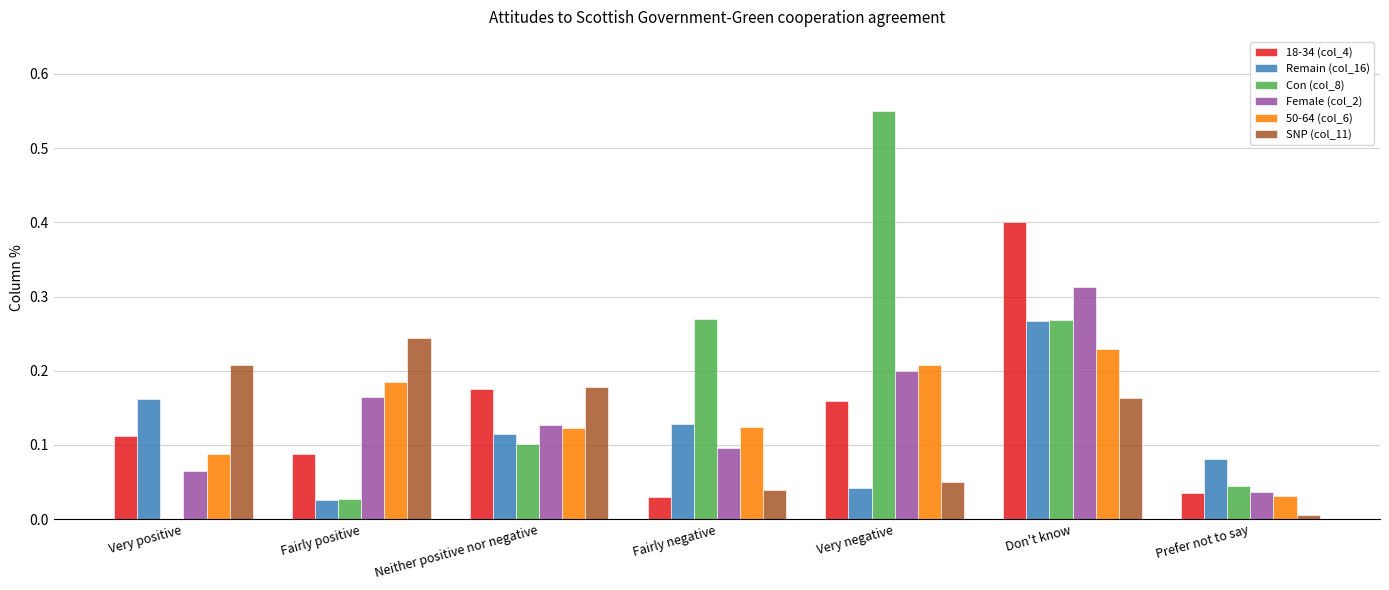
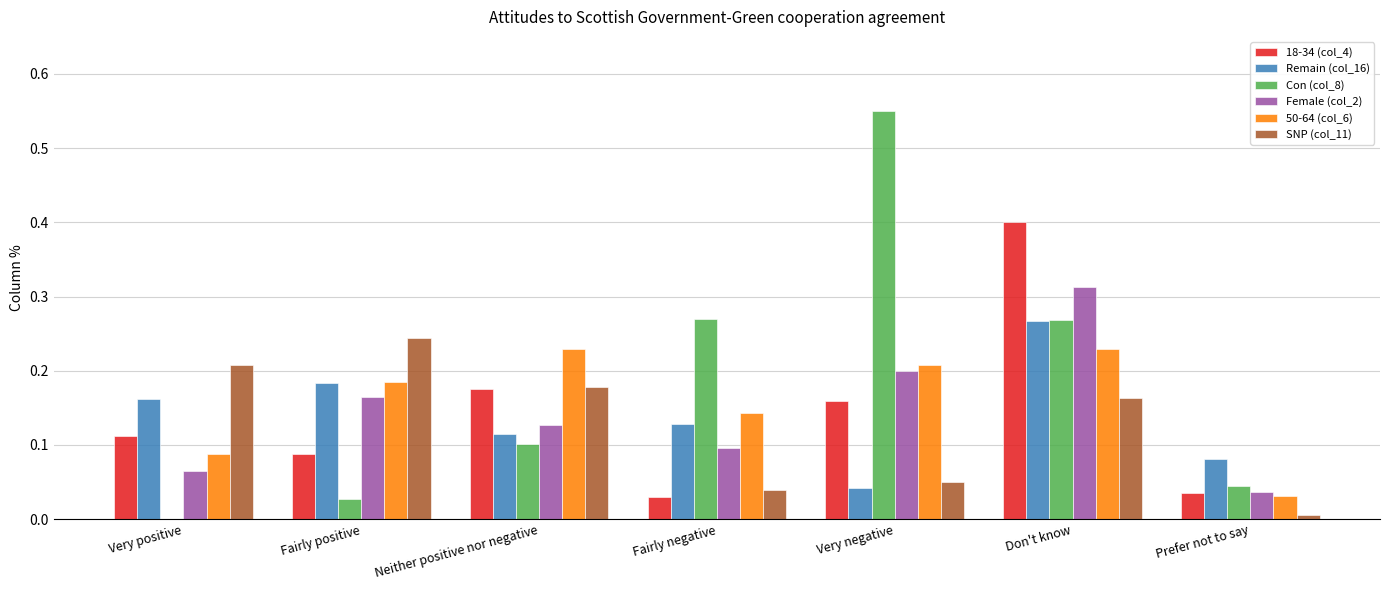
  {
    "18-34 (col_4)": {
      "Very positive": 0.11,
      "Fairly positive": 0.09,
      "Neither positive nor negative": 0.18,
      "Fairly negative": 0.03,
      "Very negative": 0.16,
      "Don't know": 0.40,
      "Prefer not to say": 0.03
    },
    "Remain (col_16)": {
      "Very positive": 0.16,
-     "Fairly positive": 0.03,
+     "Fairly positive": 0.18,
      "Neither positive nor negative": 0.12,
      "Fairly negative": 0.13,
      "Very negative": 0.04,
      "Don't know": 0.27,
      "Prefer not to say": 0.08
    },
    "Con (col_8)": {
      "Very positive": 0.00,
      "Fairly positive": 0.03,
      "Neither positive nor negative": 0.10,
      "Fairly negative": 0.27,
      "Very negative": 0.55,
      "Don't know": 0.27,
      "Prefer not to say": 0.05
    },
    "Female (col_2)": {
      "Very positive": 0.06,
      "Fairly positive": 0.16,
      "Neither positive nor negative": 0.13,
      "Fairly negative": 0.10,
      "Very negative": 0.20,
      "Don't know": 0.31,
      "Prefer not to say": 0.04
    },
    "50-64 (col_6)": {
      "Very positive": 0.09,
      "Fairly positive": 0.18,
-     "Neither positive nor negative": 0.12,
-     "Fairly negative": 0.12,
+     "Neither positive nor negative": 0.23,
+     "Fairly negative": 0.14,
      "Very negative": 0.21,
      "Don't know": 0.23,
      "Prefer not to say": 0.03
    },
    "SNP (col_11)": {
      "Very positive": 0.21,
      "Fairly positive": 0.24,
      "Neither positive nor negative": 0.18,
      "Fairly negative": 0.04,
      "Very negative": 0.05,
      "Don't know": 0.16,
      "Prefer not to say": 0.01
    }
  }
